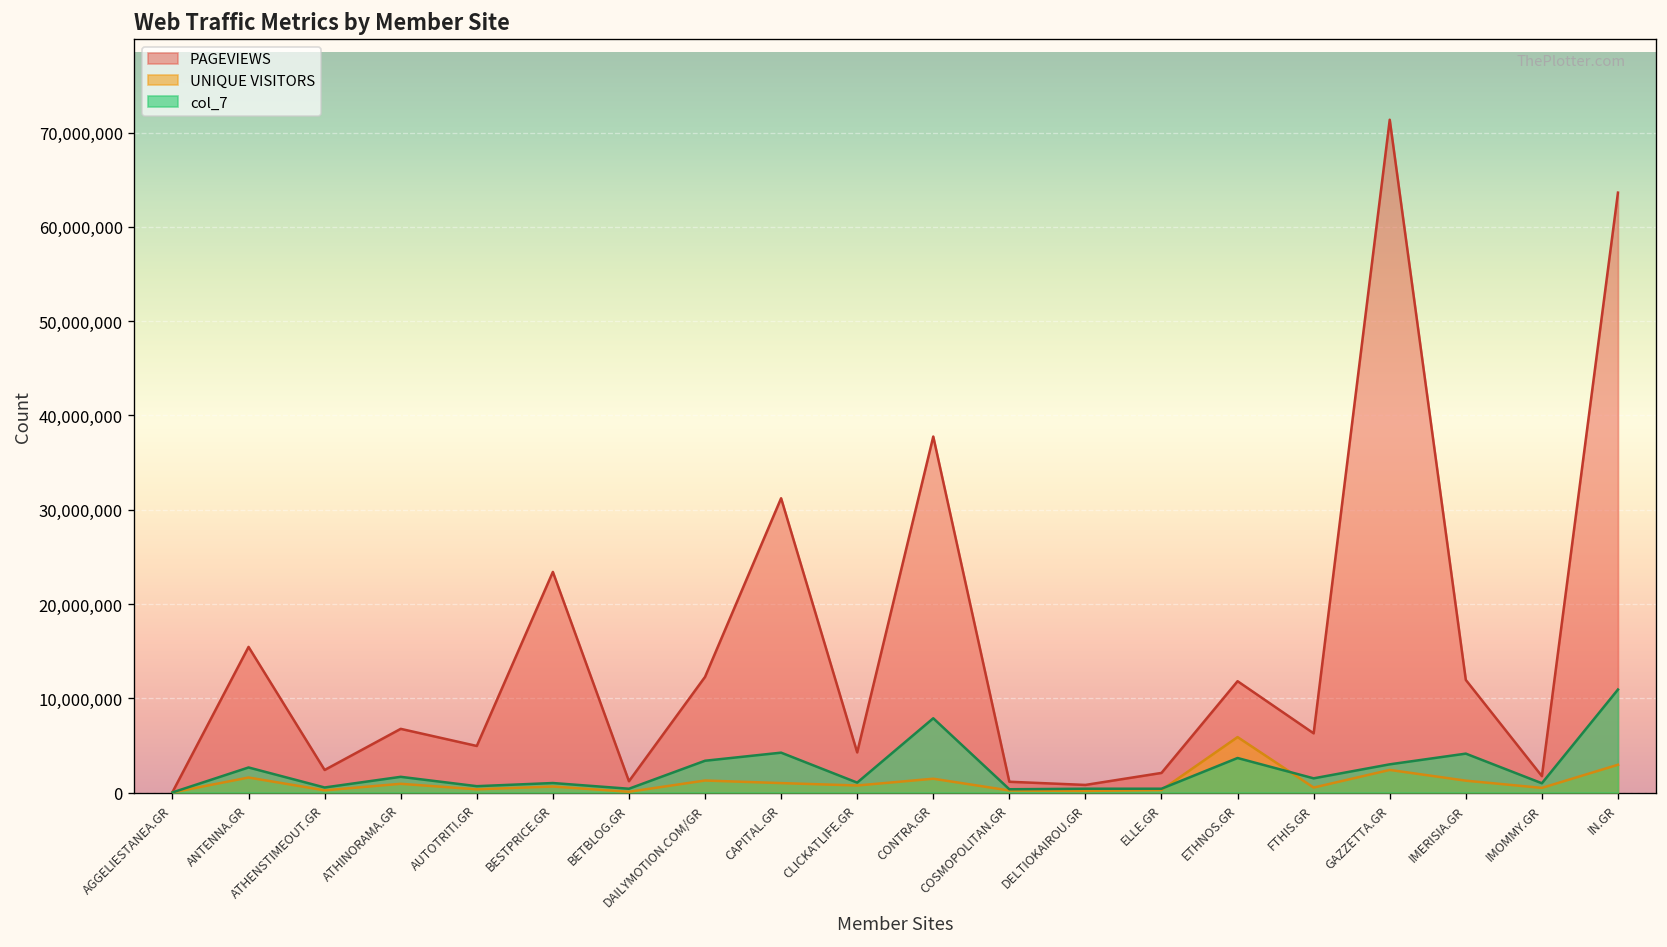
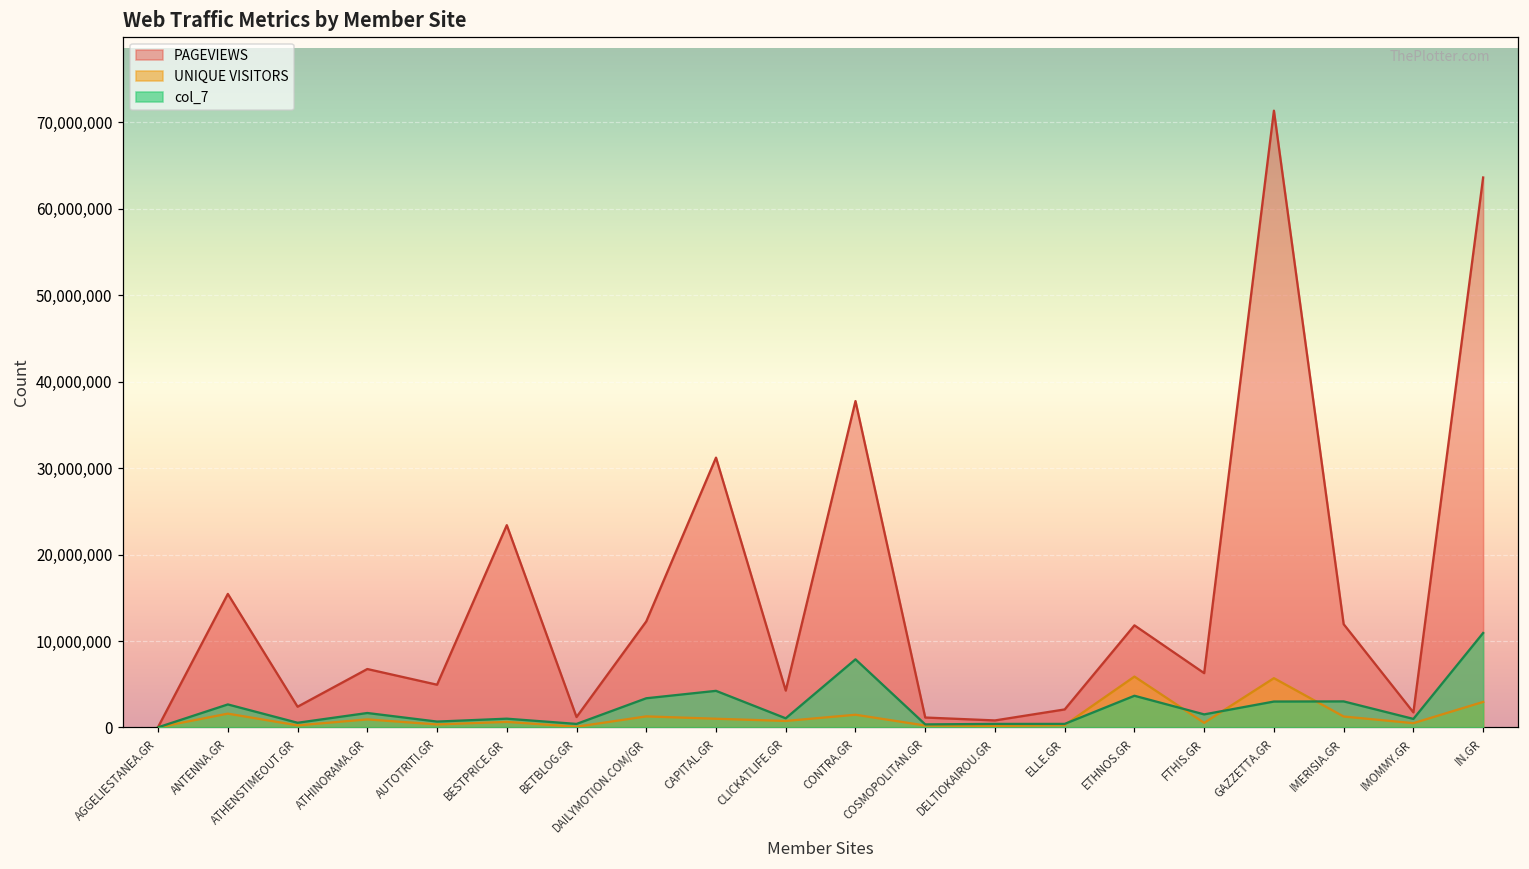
  {
    "PAGEVIEWS": {
      "ANTENNA.GR": "15,000,000",
      "ATHENSTIMEOUT.GR": "2,000,000",
      "ATHINORAMA.GR": "7,000,000",
      "AUTOTRITI.GR": "5,000,000",
      "BESTPRICE.GR": "23,000,000",
      "BETBLOG.GR": "1,000,000",
      "DAILYMOTION.COM/GR": "12,000,000",
      "CAPITAL.GR": "31,000,000",
      "CLICKATLIFE.GR": "4,000,000",
      "CONTRA.GR": "38,000,000",
      "COSMOPOLITAN.GR": "1,000,000",
      "DELTIOKAIROU.GR": "1,000,000",
      "ELLE.GR": "2,000,000",
      "ETHNOS.GR": "12,000,000",
      "FTHIS.GR": "6,000,000",
      "GAZZETTA.GR": "71,000,000",
      "IMERISIA.GR": "12,000,000",
      "IMOMMY.GR": "2,000,000",
      "IN.GR": "64,000,000"
    },
    "UNIQUE VISITORS": {
      "ANTENNA.GR": "2,000,000",
      "ATHINORAMA.GR": "1,000,000",
      "AUTOTRITI.GR": "0",
      "BESTPRICE.GR": "1,000,000",
      "DAILYMOTION.COM/GR": "1,000,000",
      "CAPITAL.GR": "1,000,000",
      "CONTRA.GR": "1,000,000",
      "ETHNOS.GR": "6,000,000",
      "FTHIS.GR": "1,000,000",
-     "GAZZETTA.GR": "2,000,000",
+     "GAZZETTA.GR": "6,000,000",
      "IMERISIA.GR": "1,000,000",
      "IMOMMY.GR": "0",
      "IN.GR": "3,000,000"
    },
    "col_7": {
      "ANTENNA.GR": "3,000,000",
      "ATHINORAMA.GR": "2,000,000",
      "AUTOTRITI.GR": "1,000,000",
      "BESTPRICE.GR": "1,000,000",
      "DAILYMOTION.COM/GR": "3,000,000",
      "CAPITAL.GR": "4,000,000",
      "CONTRA.GR": "8,000,000",
      "ETHNOS.GR": "4,000,000",
      "FTHIS.GR": "2,000,000",
      "GAZZETTA.GR": "3,000,000",
-     "IMERISIA.GR": "4,000,000",
+     "IMERISIA.GR": "3,000,000",
      "IMOMMY.GR": "1,000,000",
      "IN.GR": "11,000,000"
    }
  }
